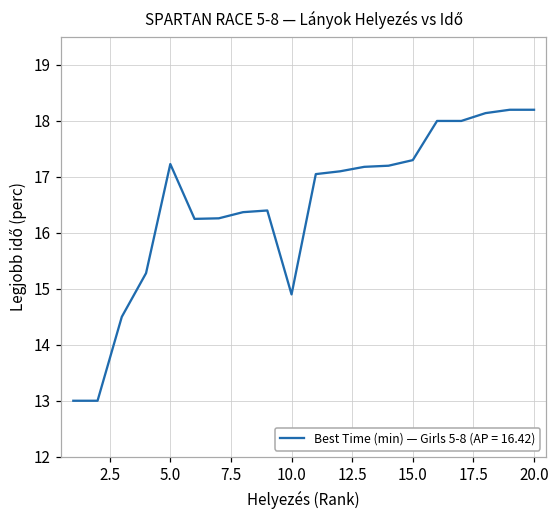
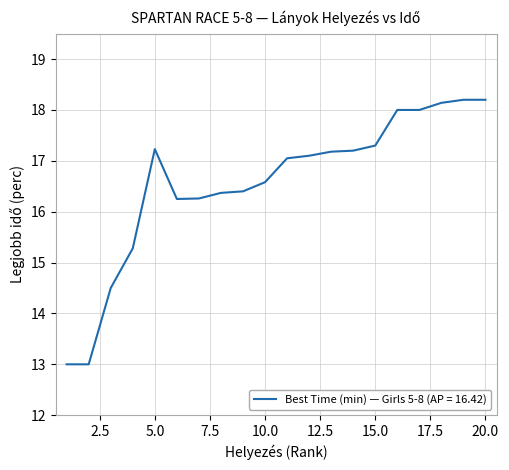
  {
    "5.0": 17.2,
-   "10.0": 14.9,
+   "10.0": 16.6,
    "15.0": 17.3,
    "20.0": 18.2
  }
